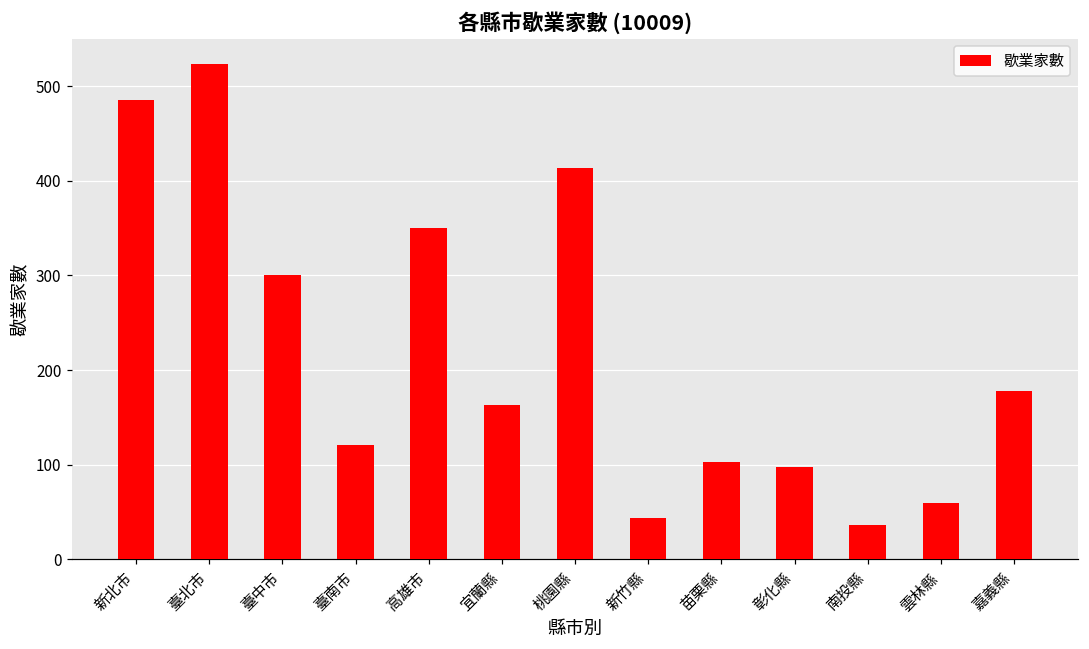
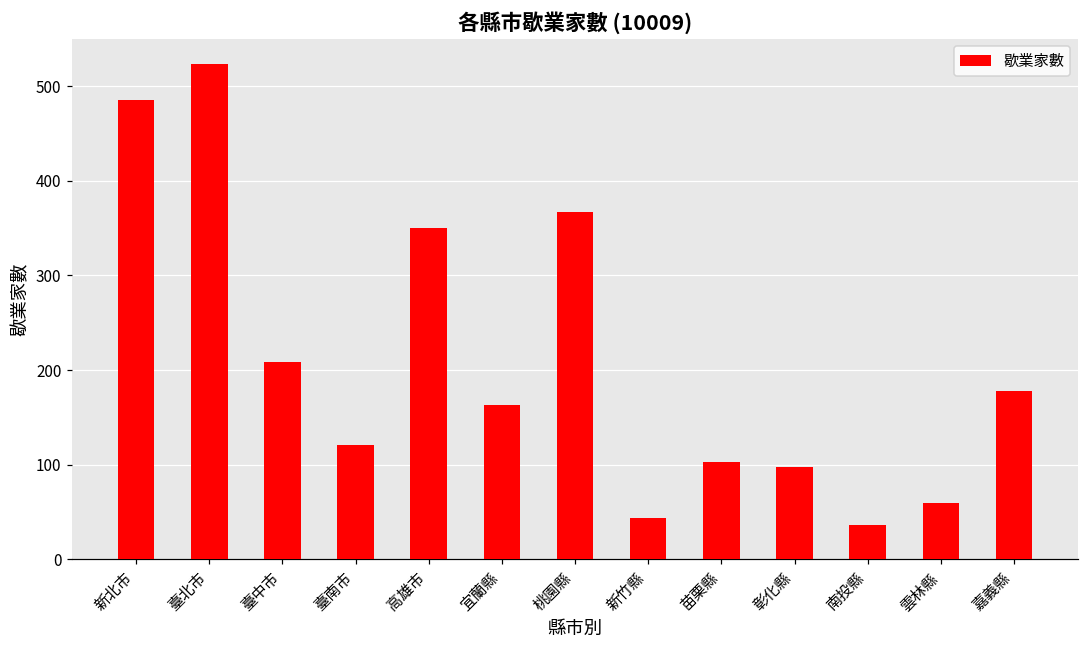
  {
    "新北市": 490,
    "臺北市": 520,
-   "臺中市": 300,
+   "臺中市": 210,
    "臺南市": 120,
    "高雄市": 350,
    "宜蘭縣": 160,
-   "桃園縣": 410,
+   "桃園縣": 370,
    "新竹縣": 40,
    "苗栗縣": 100,
    "彰化縣": 100,
    "南投縣": 40,
    "雲林縣": 60,
    "嘉義縣": 180
  }
